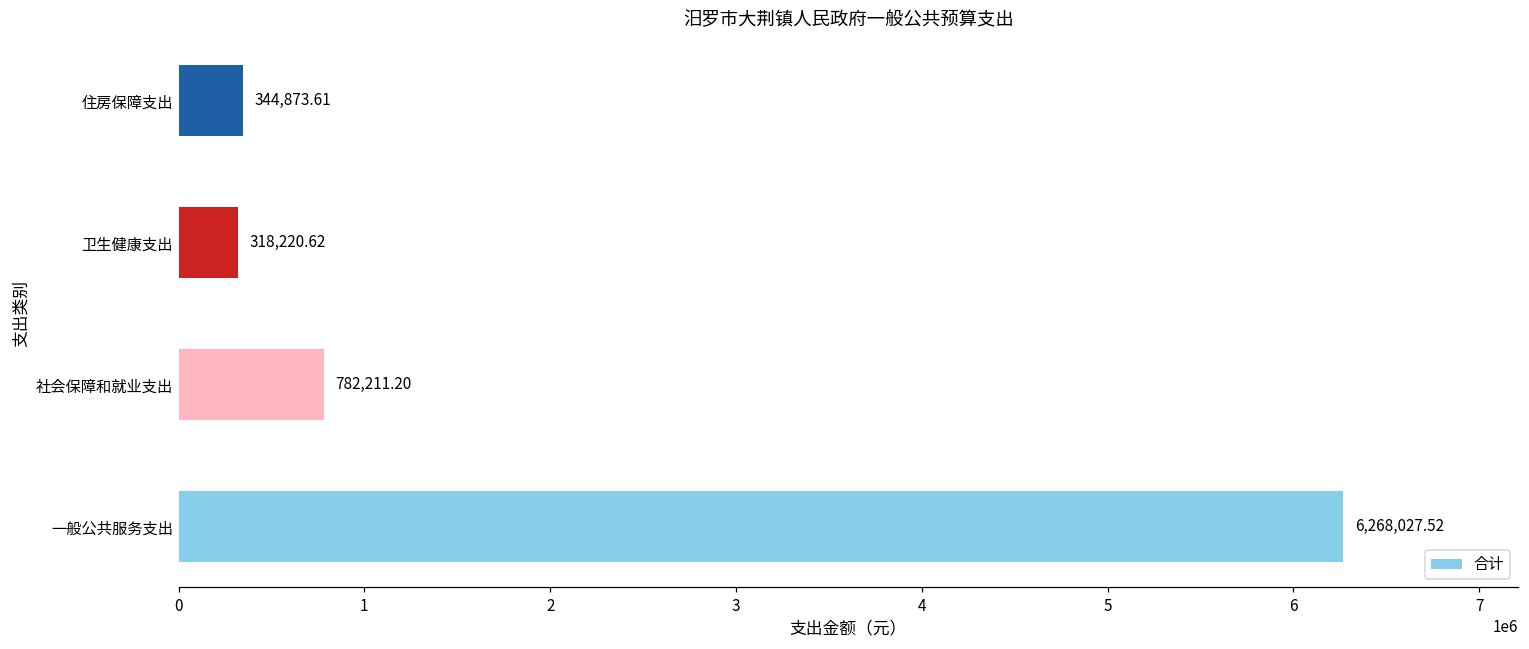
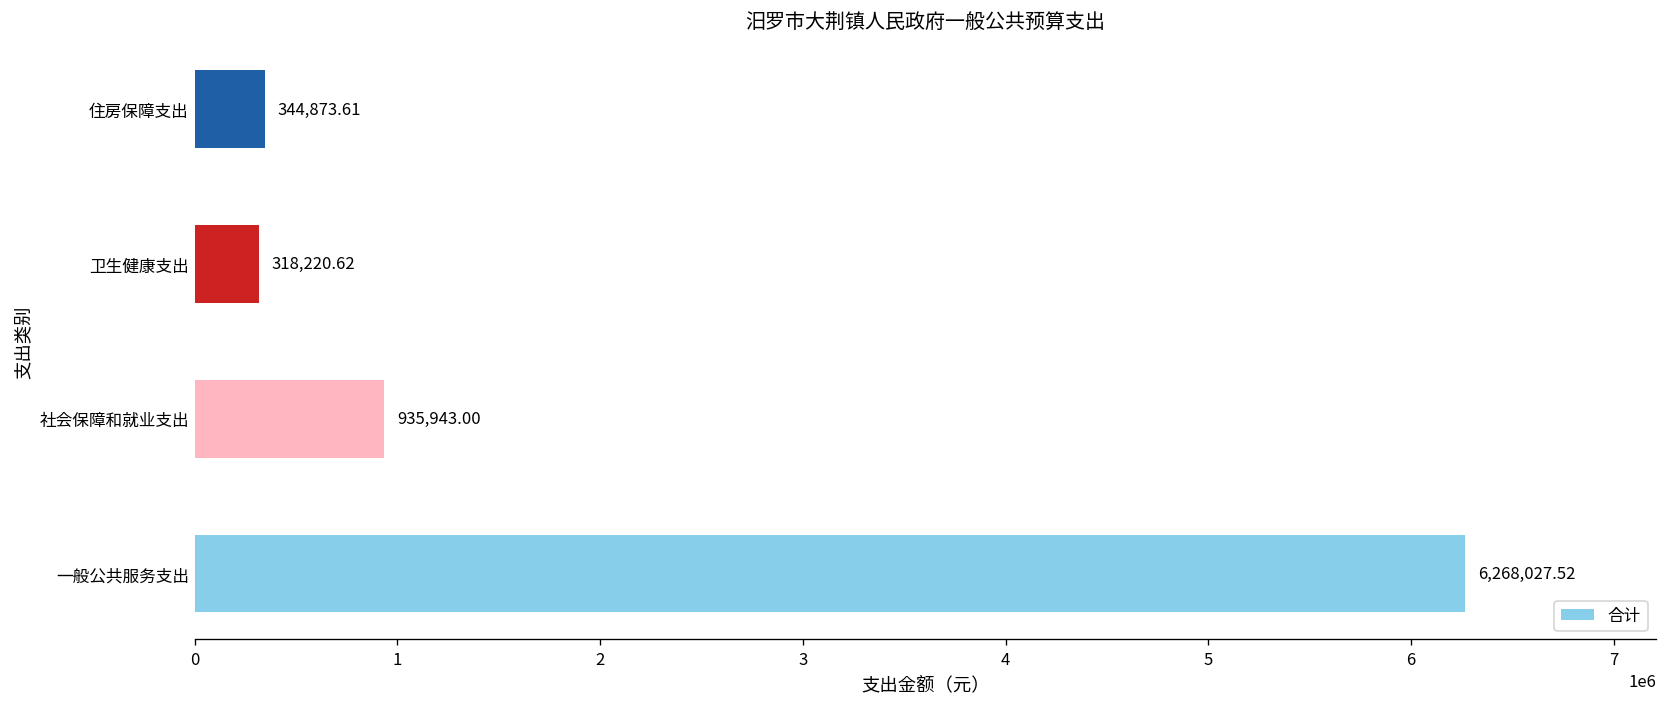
  {
    "住房保障支出": "344,873.61",
    "卫生健康支出": "318,220.62",
-   "社会保障和就业支出": "782,211.20",
+   "社会保障和就业支出": "935,943.00",
    "一般公共服务支出": "6,268,027.52"
  }
